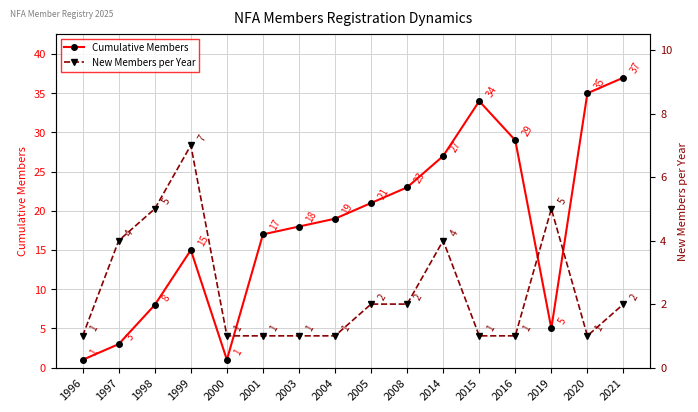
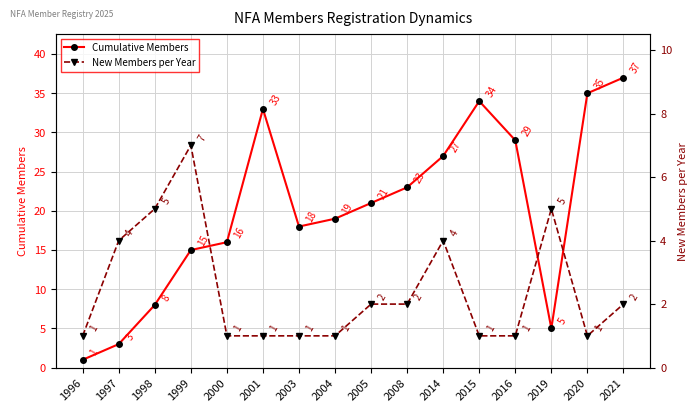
  {
    "Cumulative Members": {
      "1996": 1,
      "1997": 3,
      "1998": 8,
      "1999": 15,
-     "2000": 1,
-     "2001": 17,
+     "2000": 16,
+     "2001": 33,
      "2003": 18,
      "2004": 19,
      "2005": 21,
      "2008": 23,
      "2014": 27,
      "2015": 34,
      "2016": 29,
      "2019": 5,
      "2020": 35,
      "2021": 37
    },
    "New Members per Year": {
      "1996": 1,
      "1997": 4,
      "1998": 5,
      "1999": 7,
      "2000": 1,
      "2001": 1,
      "2003": 1,
      "2004": 1,
      "2005": 2,
      "2008": 2,
      "2014": 4,
      "2015": 1,
      "2016": 1,
      "2019": 5,
      "2020": 1,
      "2021": 2
    }
  }
